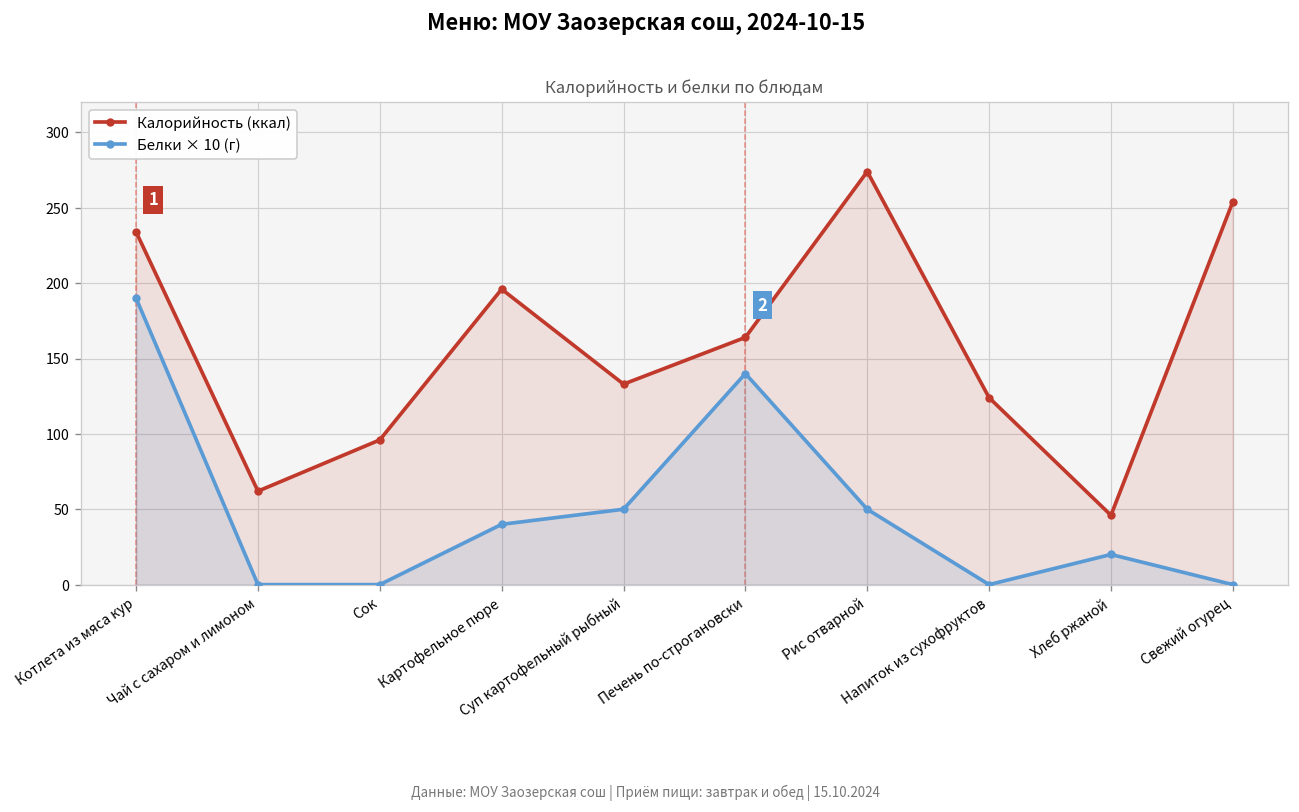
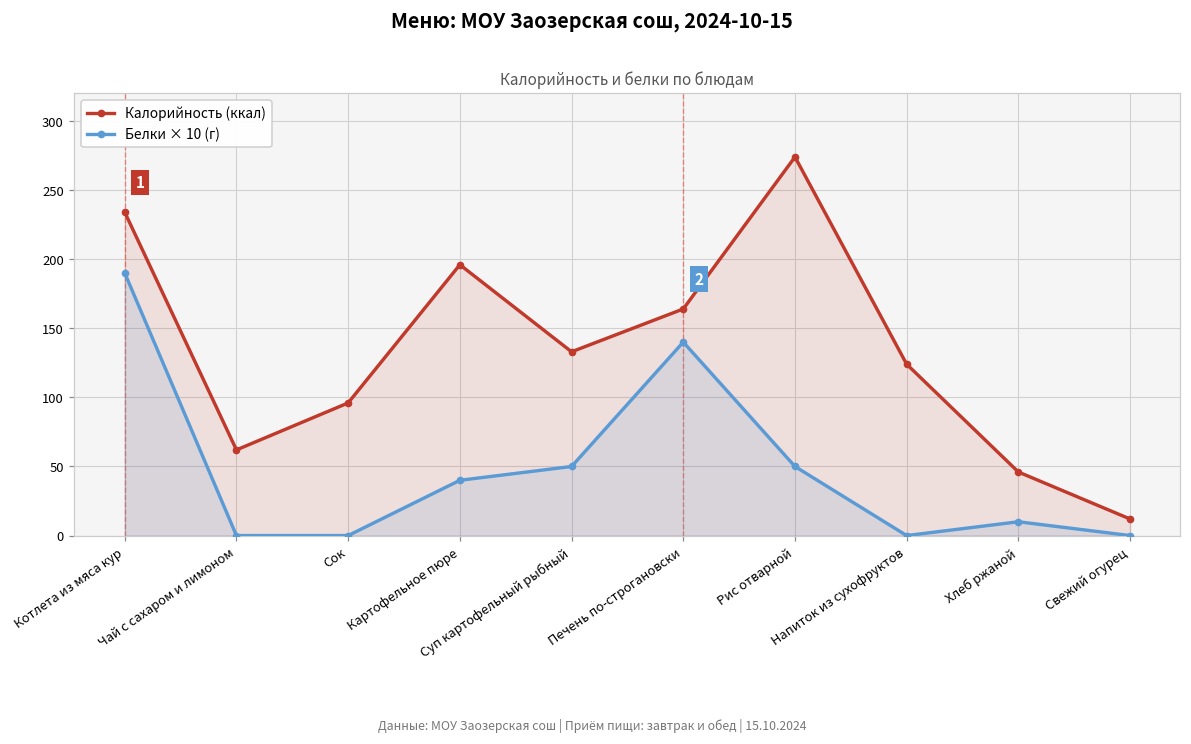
  {
    "Калорийность (ккал)": {
      "Чай с сахаром и лимоном": 62,
      "Сок": 96,
      "Картофельное пюре": 196,
      "Суп картофельный рыбный": 133,
      "Рис отварной": 274,
      "Напиток из сухофруктов": 124,
      "Хлеб ржаной": 46,
-     "Свежий огурец": 254
+     "Свежий огурец": 12
    },
    "Белки × 10 (г)": {
      "Котлета из мяса кур": 190,
      "Чай с сахаром и лимоном": 0,
      "Сок": 0,
      "Картофельное пюре": 40,
      "Суп картофельный рыбный": 50,
      "Печень по-строгановски": 140,
      "Рис отварной": 50,
      "Напиток из сухофруктов": 0,
-     "Хлеб ржаной": 20,
+     "Хлеб ржаной": 10,
      "Свежий огурец": 0
    }
  }
